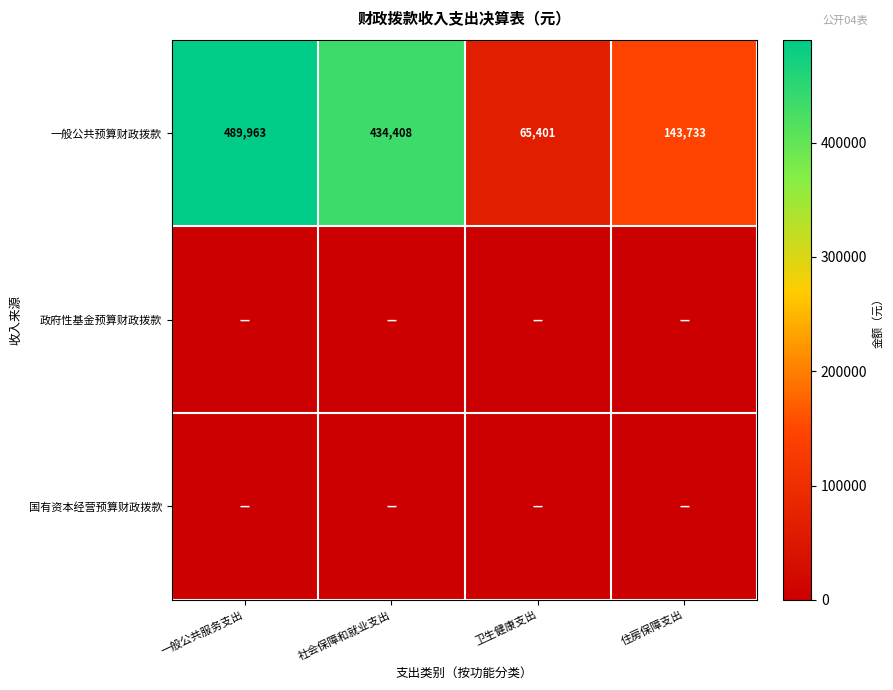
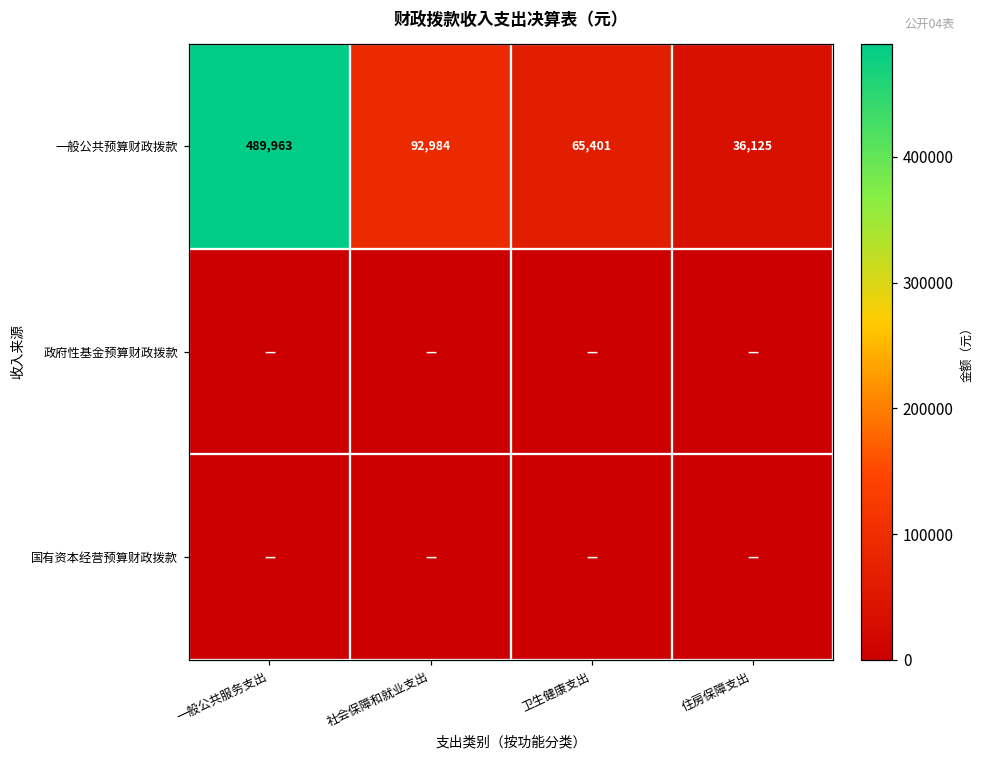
  {
    "一般公共预算财政拨款": {
      "一般公共服务支出": "489,963",
-     "社会保障和就业支出": "434,408",
+     "社会保障和就业支出": "92,984",
      "卫生健康支出": "65,401",
-     "住房保障支出": "143,733"
+     "住房保障支出": "36,125"
    }
  }
